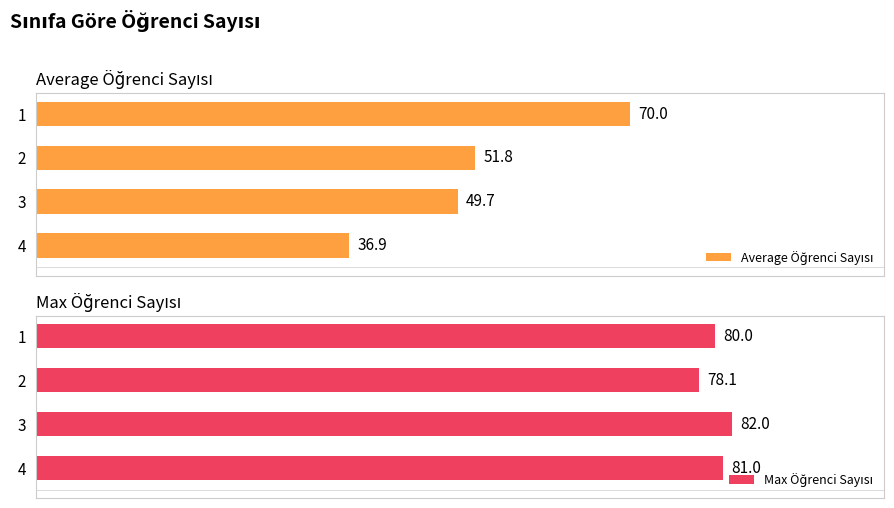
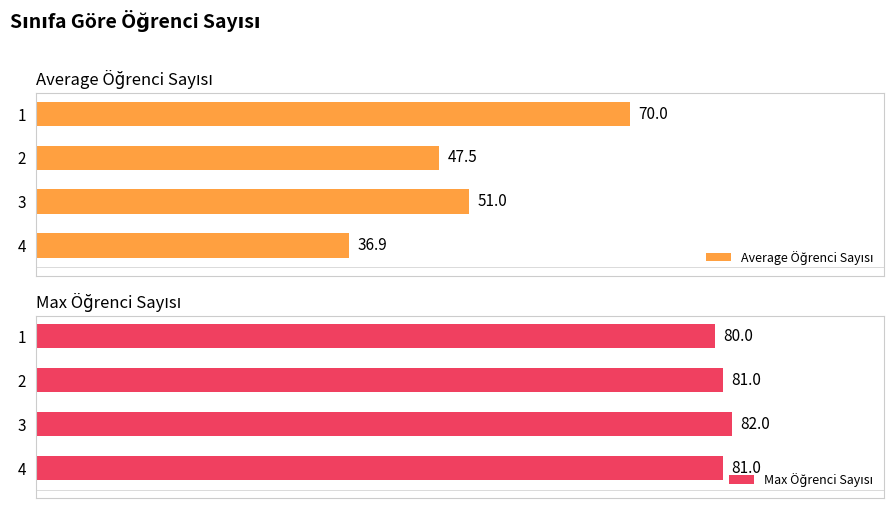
  {
    "Average Öğrenci Sayısı": {
      "1": 70.0,
-     "2": 51.8,
-     "3": 49.7,
+     "2": 47.5,
+     "3": 51.0,
      "4": 36.9
    },
    "Max Öğrenci Sayısı": {
      "1": 80.0,
-     "2": 78.1,
+     "2": 81.0,
      "3": 82.0,
      "4": 81.0
    }
  }
